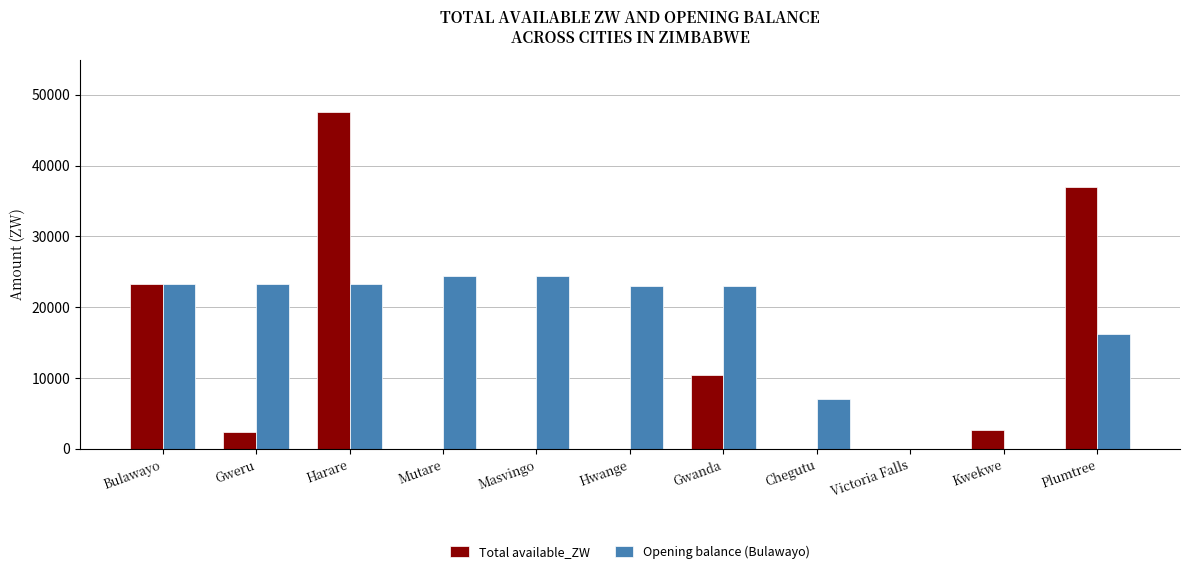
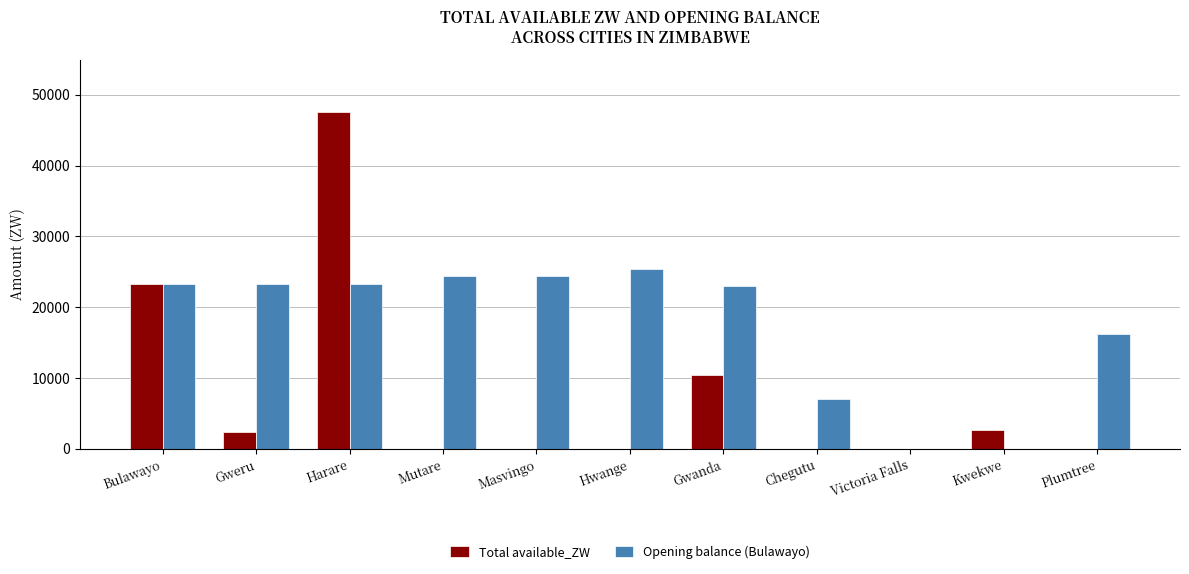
  {
    "Total available_ZW": {
      "Bulawayo": 23000,
      "Gweru": 2000,
      "Harare": 48000,
      "Mutare": 0,
      "Hwange": 0,
      "Gwanda": 10000,
      "Chegutu": 0,
      "Victoria Falls": 0,
      "Kwekwe": 3000,
-     "Plumtree": 37000
+     "Plumtree": 0
    },
    "Opening balance (Bulawayo)": {
      "Bulawayo": 23000,
      "Gweru": 23000,
      "Harare": 23000,
      "Mutare": 24000,
      "Masvingo": 24000,
-     "Hwange": 23000,
+     "Hwange": 25000,
      "Gwanda": 23000,
      "Chegutu": 7000,
      "Victoria Falls": 0,
      "Kwekwe": 0,
      "Plumtree": 16000
    }
  }
